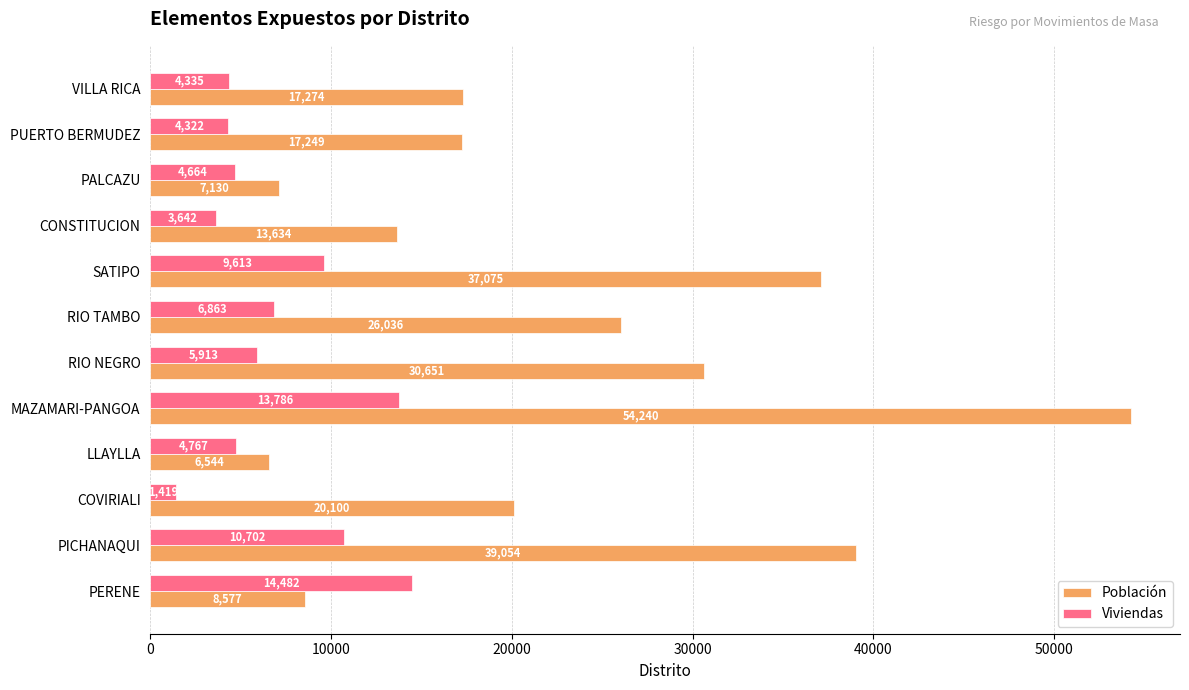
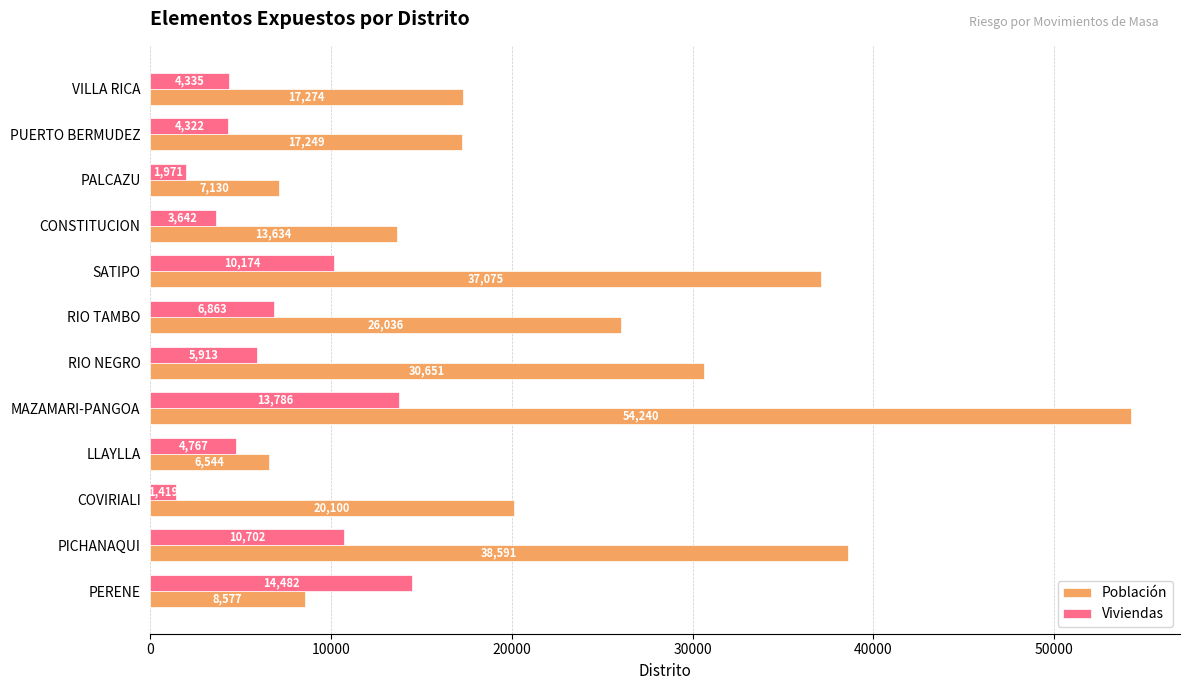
  {
    "Población": {
      "VILLA RICA": "17,274",
      "PUERTO BERMUDEZ": "17,249",
      "PALCAZU": "7,130",
      "CONSTITUCION": "13,634",
      "SATIPO": "37,075",
      "RIO TAMBO": "26,036",
      "RIO NEGRO": "30,651",
      "MAZAMARI-PANGOA": "54,240",
      "LLAYLLA": "6,544",
      "COVIRIALI": "20,100",
-     "PICHANAQUI": "39,054",
+     "PICHANAQUI": "38,591",
      "PERENE": "8,577"
    },
    "Viviendas": {
      "VILLA RICA": "4,335",
      "PUERTO BERMUDEZ": "4,322",
-     "PALCAZU": "4,664",
+     "PALCAZU": "1,971",
      "CONSTITUCION": "3,642",
-     "SATIPO": "9,613",
+     "SATIPO": "10,174",
      "RIO TAMBO": "6,863",
      "RIO NEGRO": "5,913",
      "MAZAMARI-PANGOA": "13,786",
      "LLAYLLA": "4,767",
      "COVIRIALI": "1,419",
      "PICHANAQUI": "10,702",
      "PERENE": "14,482"
    }
  }
